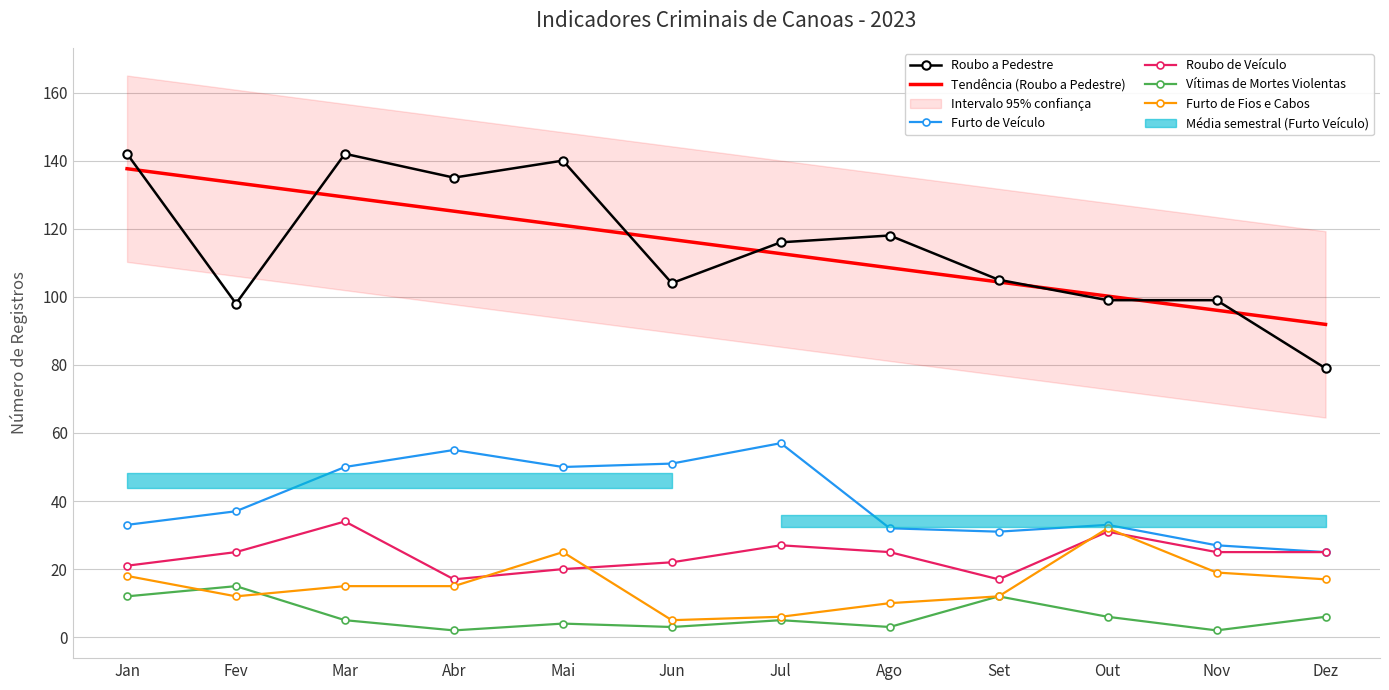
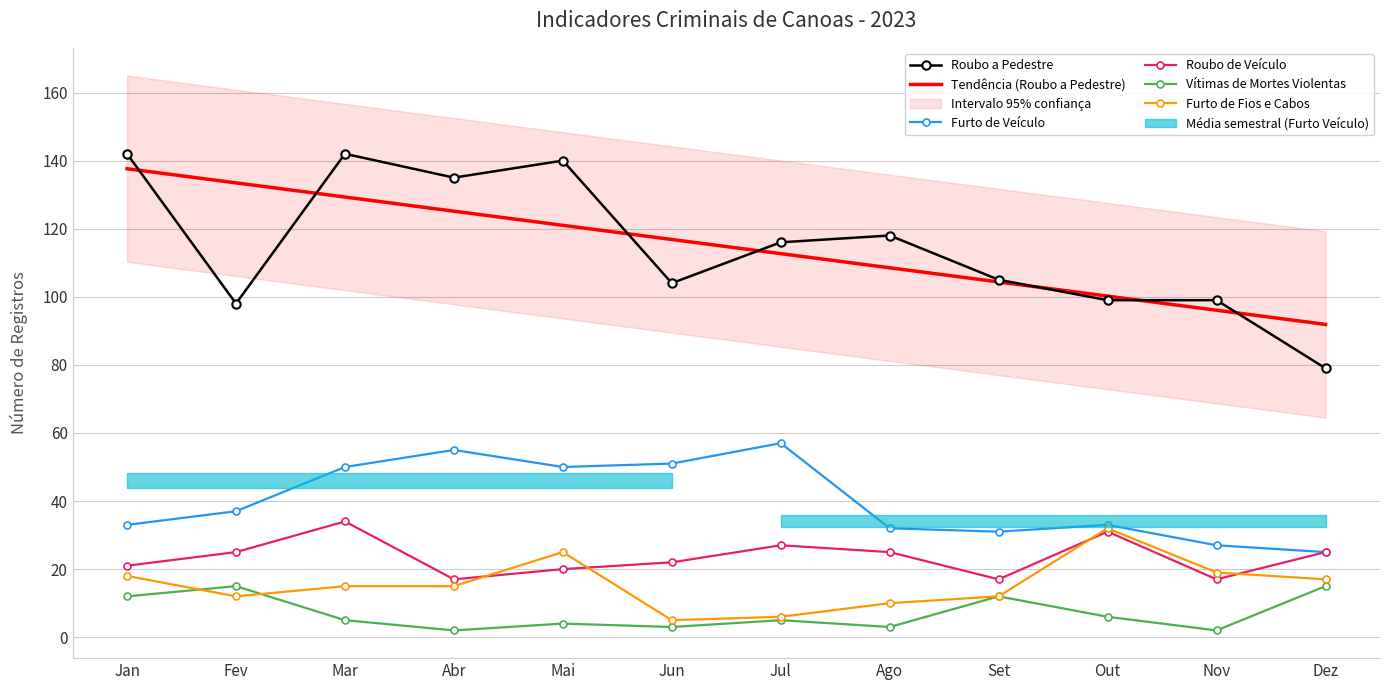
  {
    "Roubo a Pedestre": {
      "Jan": 142,
      "Fev": 98,
      "Mar": 142,
      "Abr": 135,
      "Mai": 140,
      "Jun": 104,
      "Jul": 116,
      "Ago": 118,
      "Out": 99,
      "Nov": 99,
      "Dez": 79
    },
    "Roubo de Veículo": {
      "Jan": 21,
      "Fev": 25,
      "Mar": 34,
      "Abr": 17,
      "Mai": 20,
      "Jun": 22,
      "Jul": 27,
      "Ago": 25,
      "Set": 17,
      "Out": 31,
-     "Nov": 25
+     "Nov": 17
    },
    "Vítimas de Mortes Violentas": {
      "Jan": 12,
      "Fev": 15,
      "Mar": 5,
      "Abr": 2,
      "Mai": 4,
      "Jun": 3,
      "Jul": 5,
      "Ago": 3,
      "Out": 6,
      "Nov": 2,
-     "Dez": 6
+     "Dez": 15
    },
    "Furto de Fios e Cabos": {
      "Jan": 18,
      "Fev": 12,
      "Mar": 15,
      "Abr": 15,
      "Mai": 25,
      "Jun": 5,
      "Jul": 6,
      "Ago": 10,
      "Out": 32,
      "Nov": 19,
      "Dez": 17
    }
  }
